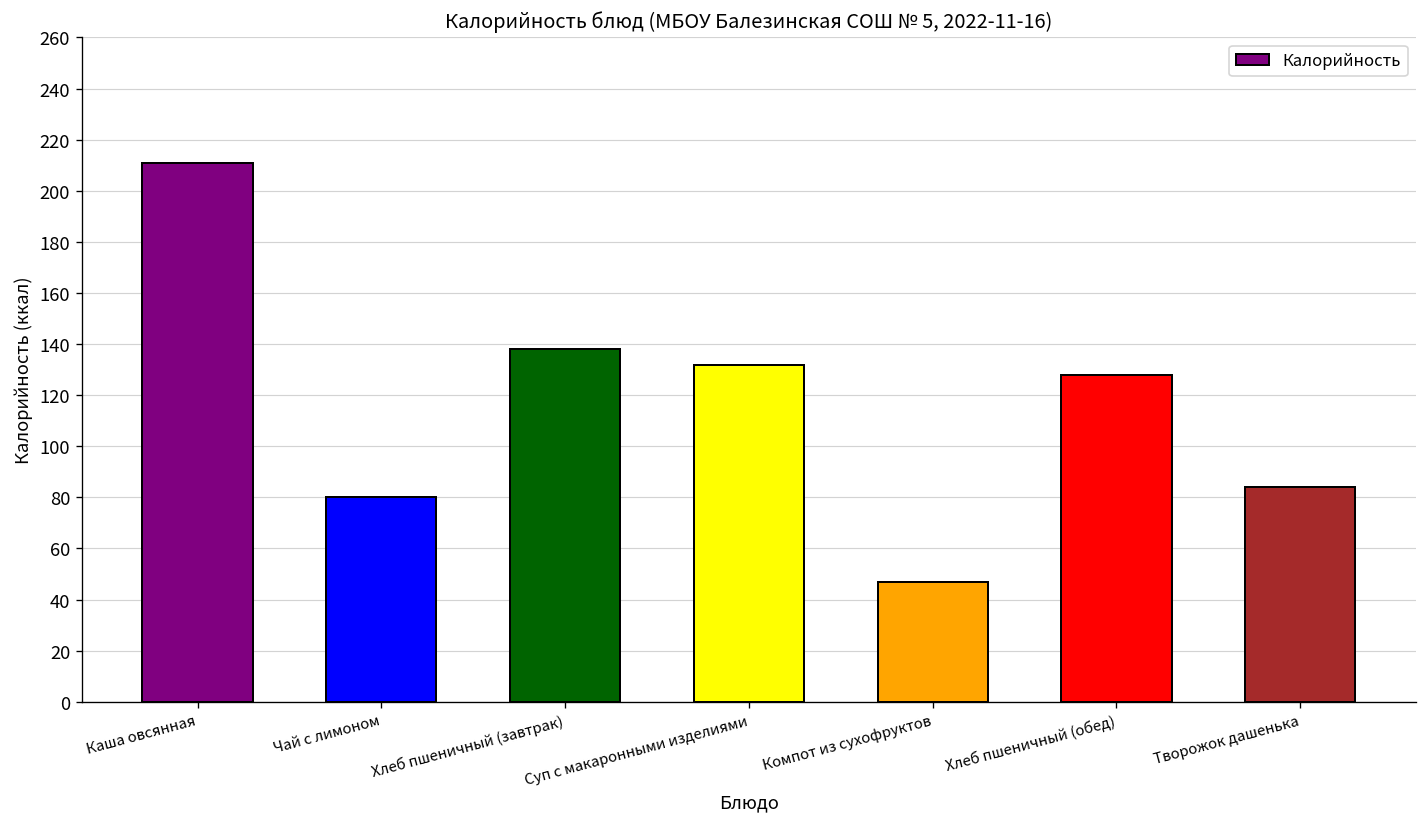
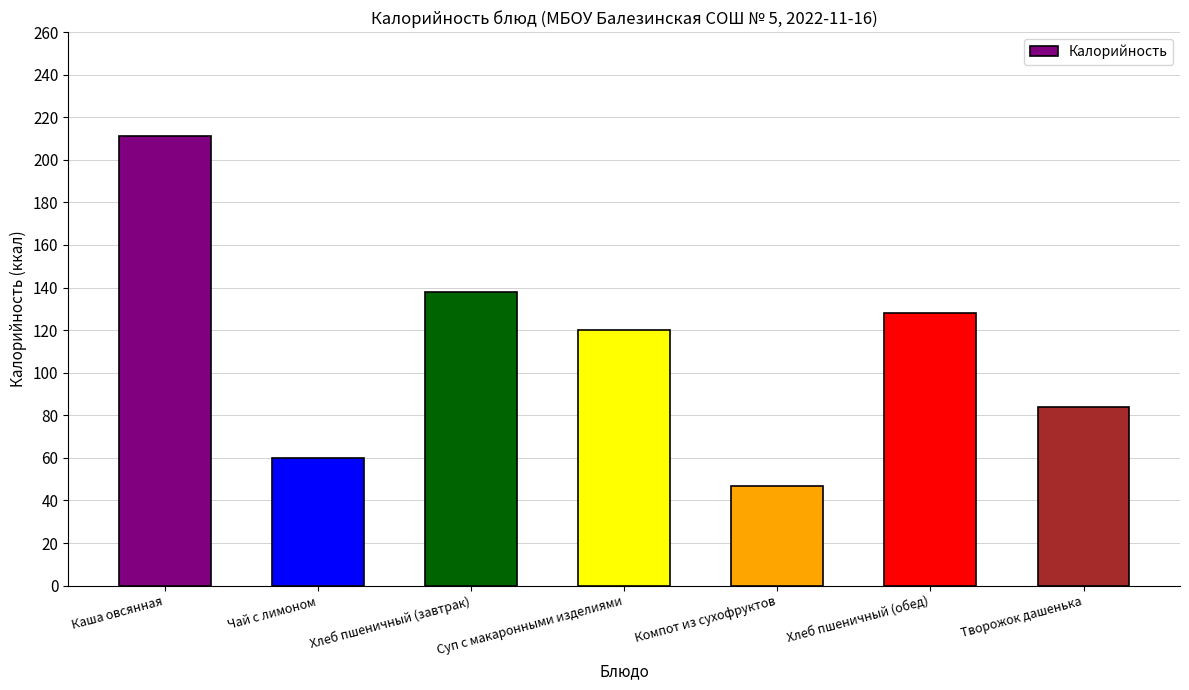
  {
    "Каша овсянная": 211,
-   "Чай с лимоном": 80,
+   "Чай с лимоном": 60,
    "Хлеб пшеничный (завтрак)": 138,
-   "Суп с макаронными изделиями": 132,
+   "Суп с макаронными изделиями": 120,
    "Компот из сухофруктов": 47,
    "Хлеб пшеничный (обед)": 128,
    "Творожок дашенька": 84
  }
